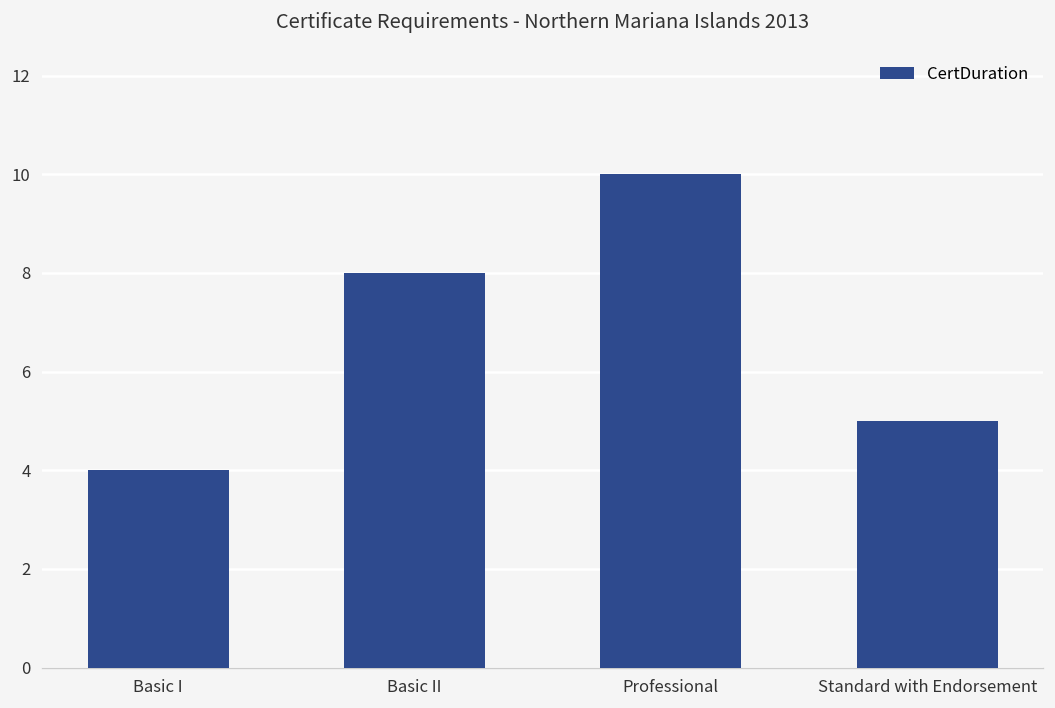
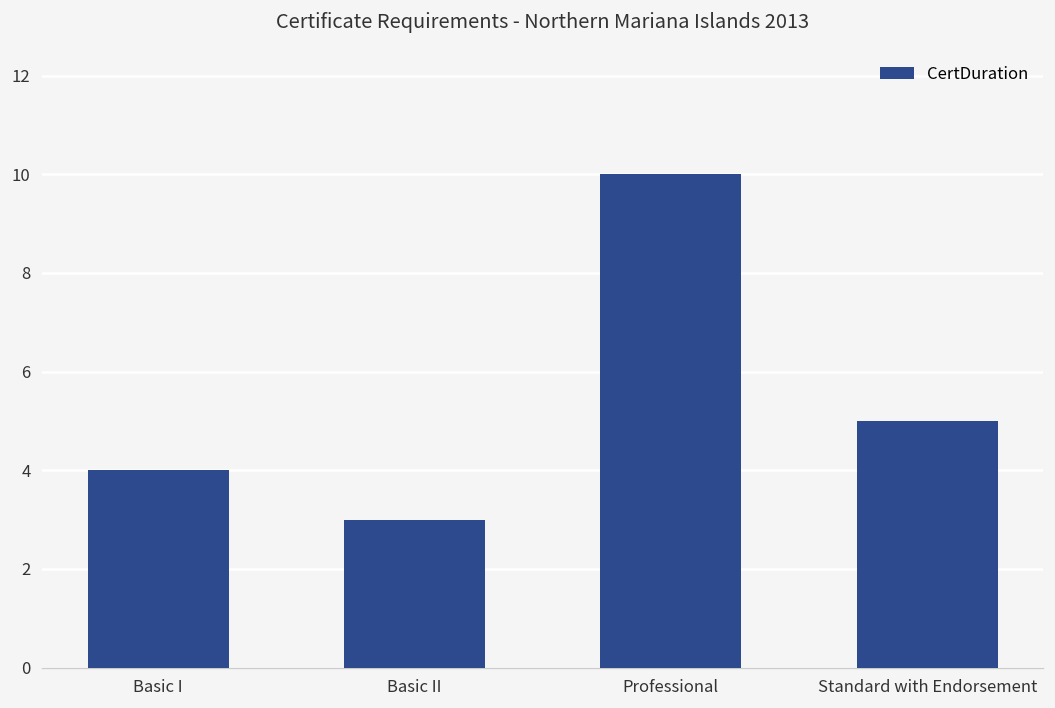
  {
    "Basic I": 4,
-   "Basic II": 8,
+   "Basic II": 3,
    "Professional": 10,
    "Standard with Endorsement": 5
  }
